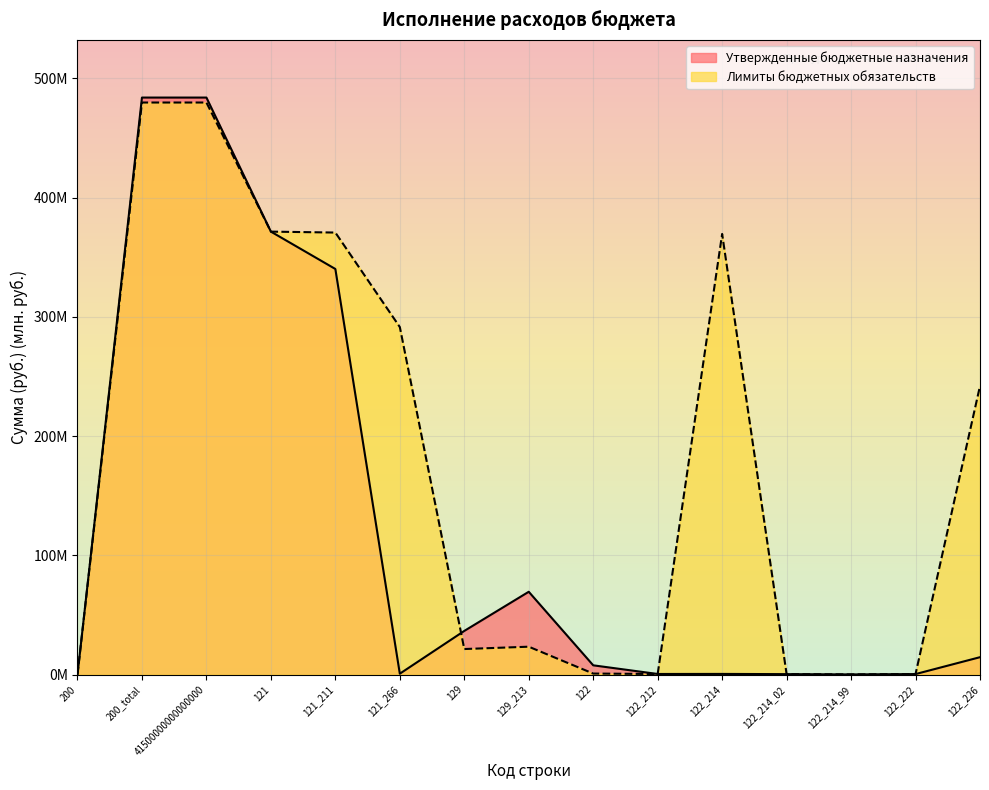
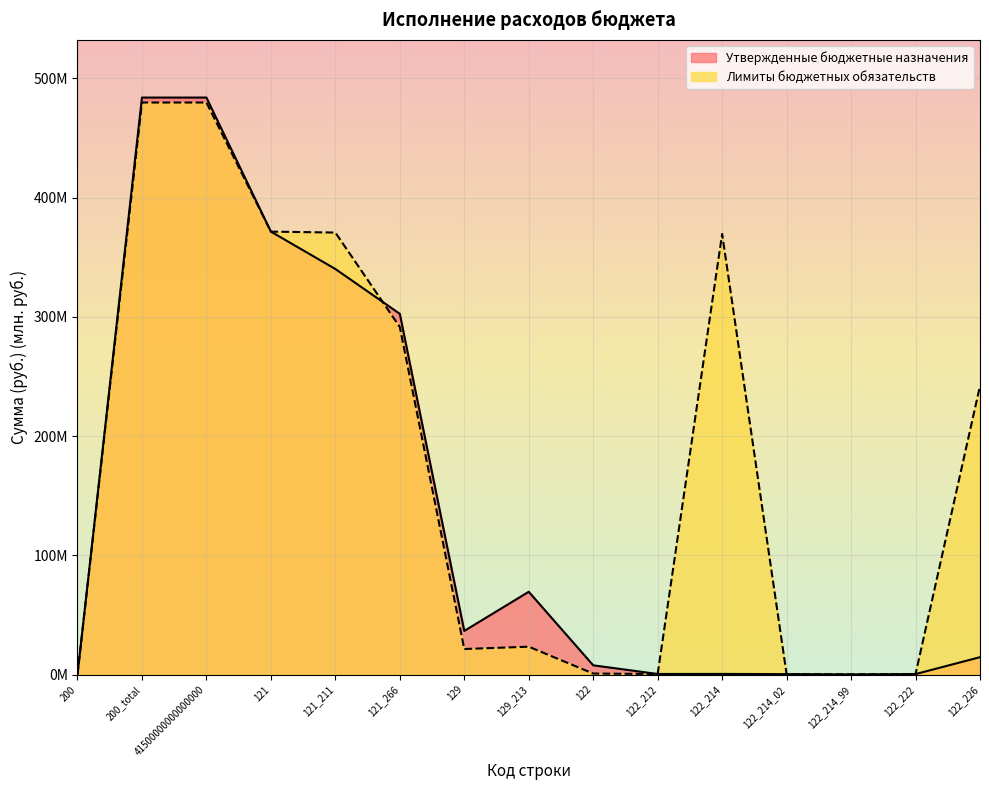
  {
    "Утвержденные бюджетные назначения": {
      "200_total": 484000000,
      "41500000000000000": 484000000,
      "121_211": 340000000,
-     "121_266": 1000000,
+     "121_266": 302000000,
      "129": 37000000,
      "129_213": 69000000,
      "122": 8000000,
      "122_214": 1000000,
      "122_226": 15000000
    },
    "Лимиты бюджетных обязательств": {
      "200_total": 480000000,
      "41500000000000000": 480000000,
      "121_211": 371000000,
      "121_266": 291000000,
      "129": 21000000,
      "129_213": 23000000,
      "122": 1000000,
      "122_214": 369000000,
      "122_226": 242000000
    }
  }
